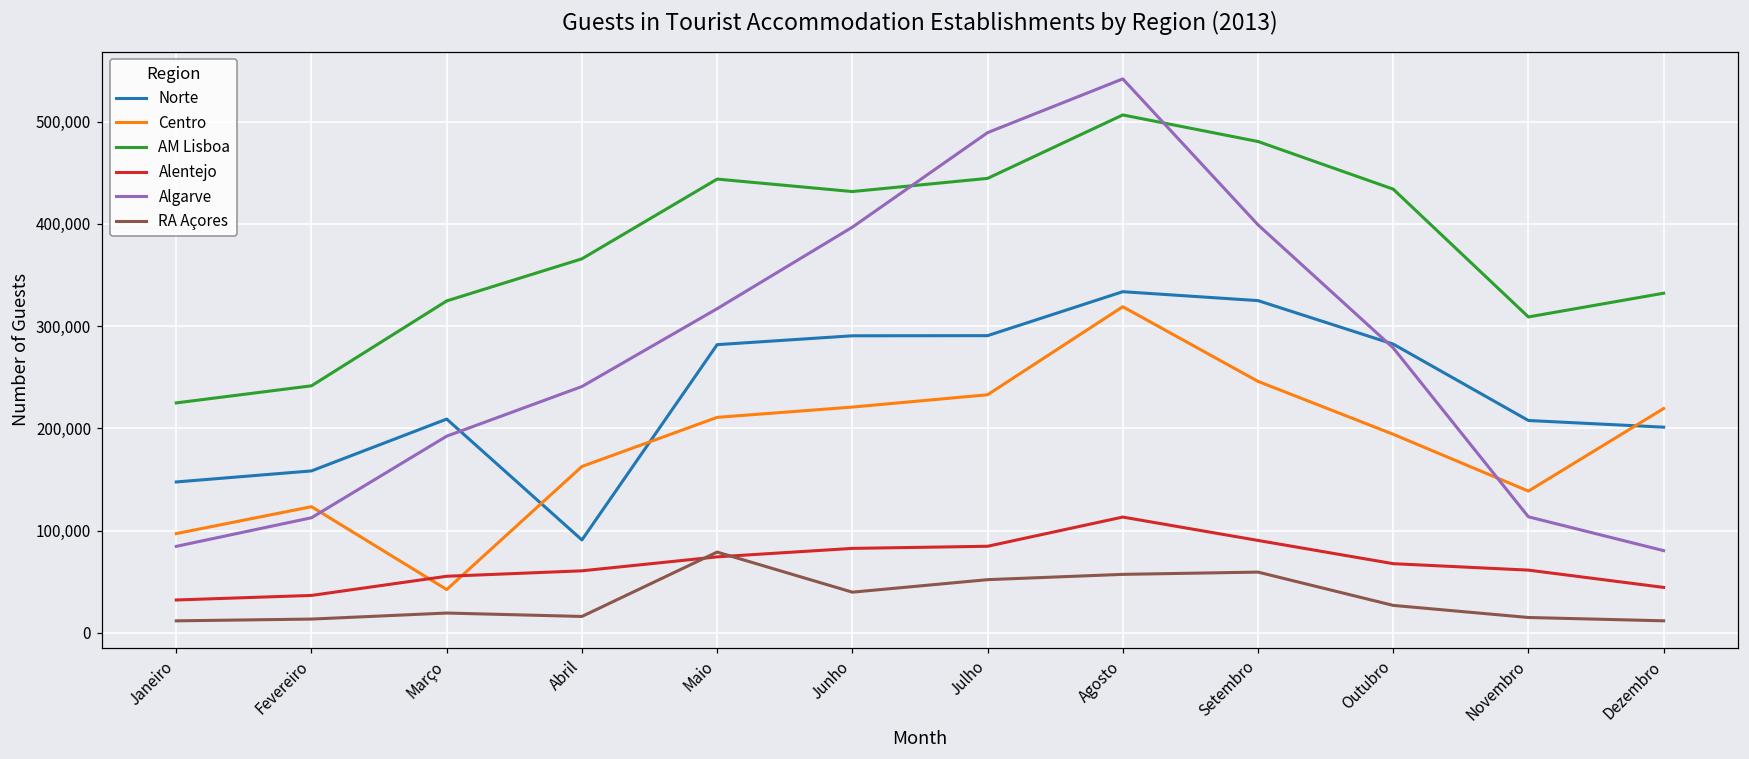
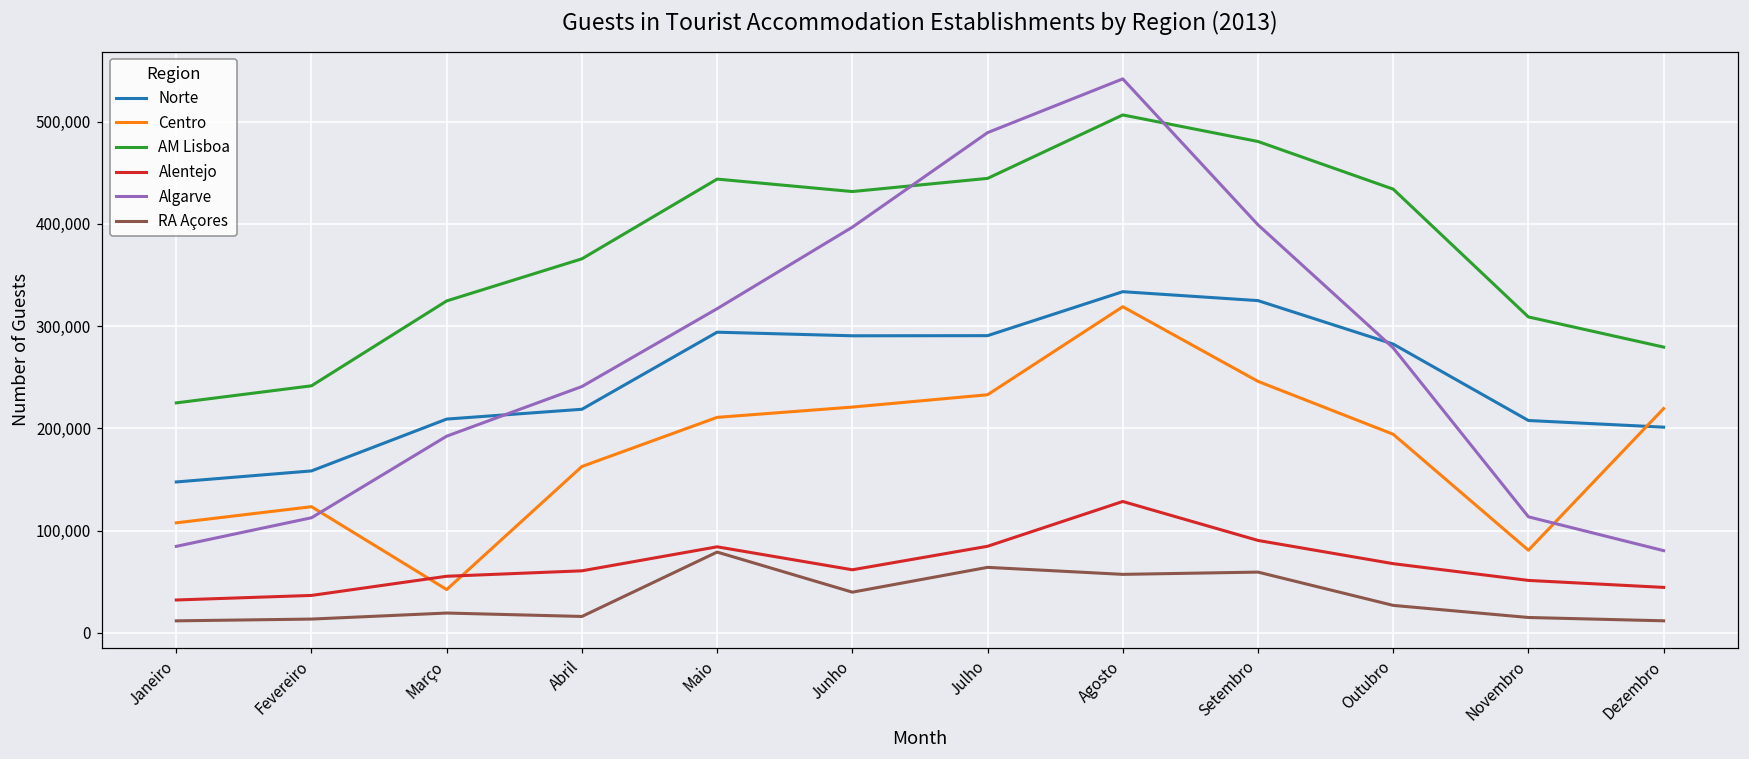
  {
    "Norte": {
      "Janeiro": "150,000",
      "Fevereiro": "160,000",
      "Março": "210,000",
-     "Abril": "90,000",
-     "Maio": "280,000",
+     "Abril": "220,000",
+     "Maio": "290,000",
      "Junho": "290,000",
      "Julho": "290,000",
      "Agosto": "330,000",
      "Setembro": "320,000",
      "Outubro": "280,000",
      "Novembro": "210,000",
      "Dezembro": "200,000"
    },
    "Centro": {
-     "Janeiro": "100,000",
+     "Janeiro": "110,000",
      "Fevereiro": "120,000",
      "Março": "40,000",
      "Abril": "160,000",
      "Maio": "210,000",
      "Junho": "220,000",
      "Julho": "230,000",
      "Agosto": "320,000",
      "Setembro": "250,000",
      "Outubro": "190,000",
-     "Novembro": "140,000",
+     "Novembro": "80,000",
      "Dezembro": "220,000"
    },
    "AM Lisboa": {
      "Janeiro": "220,000",
      "Fevereiro": "240,000",
      "Março": "320,000",
      "Abril": "370,000",
      "Maio": "440,000",
      "Junho": "430,000",
      "Julho": "440,000",
      "Agosto": "510,000",
      "Setembro": "480,000",
      "Outubro": "430,000",
      "Novembro": "310,000",
-     "Dezembro": "330,000"
+     "Dezembro": "280,000"
    },
    "Alentejo": {
      "Janeiro": "30,000",
      "Fevereiro": "40,000",
      "Março": "60,000",
      "Abril": "60,000",
-     "Maio": "70,000",
-     "Junho": "80,000",
+     "Maio": "80,000",
+     "Junho": "60,000",
      "Julho": "80,000",
-     "Agosto": "110,000",
+     "Agosto": "130,000",
      "Setembro": "90,000",
      "Outubro": "70,000",
-     "Novembro": "60,000",
+     "Novembro": "50,000",
      "Dezembro": "40,000"
    },
    "Algarve": {
      "Janeiro": "80,000",
      "Fevereiro": "110,000",
      "Março": "190,000",
      "Abril": "240,000",
      "Maio": "320,000",
      "Junho": "400,000",
      "Julho": "490,000",
      "Agosto": "540,000",
      "Setembro": "400,000",
      "Outubro": "280,000",
      "Novembro": "110,000",
      "Dezembro": "80,000"
    },
    "RA Açores": {
      "Janeiro": "10,000",
      "Fevereiro": "10,000",
      "Março": "20,000",
      "Abril": "20,000",
      "Maio": "80,000",
      "Junho": "40,000",
-     "Julho": "50,000",
+     "Julho": "60,000",
      "Agosto": "60,000",
      "Setembro": "60,000",
      "Outubro": "30,000",
      "Novembro": "10,000",
      "Dezembro": "10,000"
    }
  }
